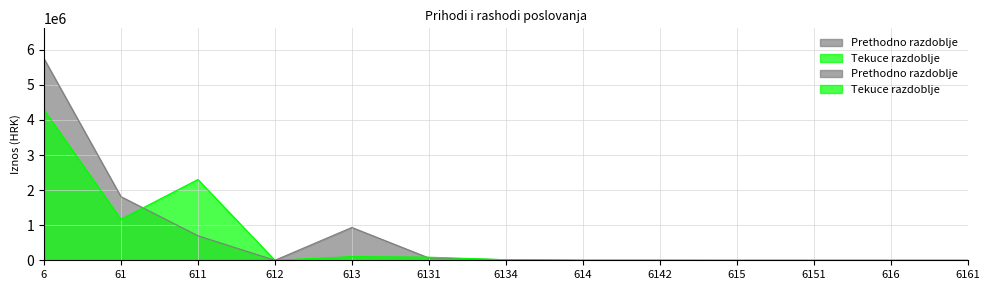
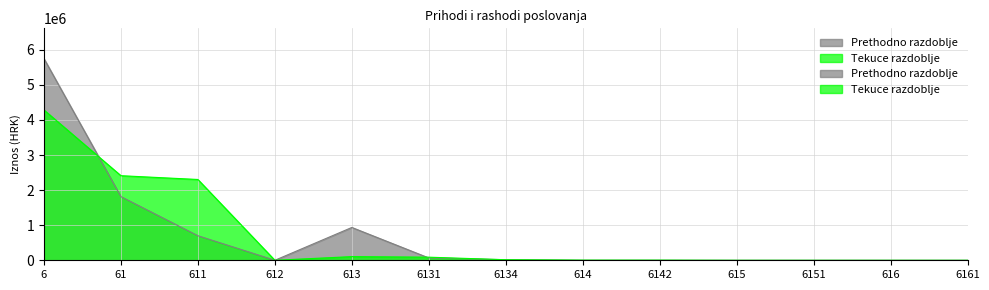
  {
    "Prethodno razdoblje": {
      "6": 5800000,
      "61": 1800000,
      "611": 700000,
      "613": 900000
    },
    "Tekuce razdoblje": {
      "6": 4300000,
-     "61": 1200000,
+     "61": 2400000,
      "611": 2300000,
      "613": 100000
    }
  }
